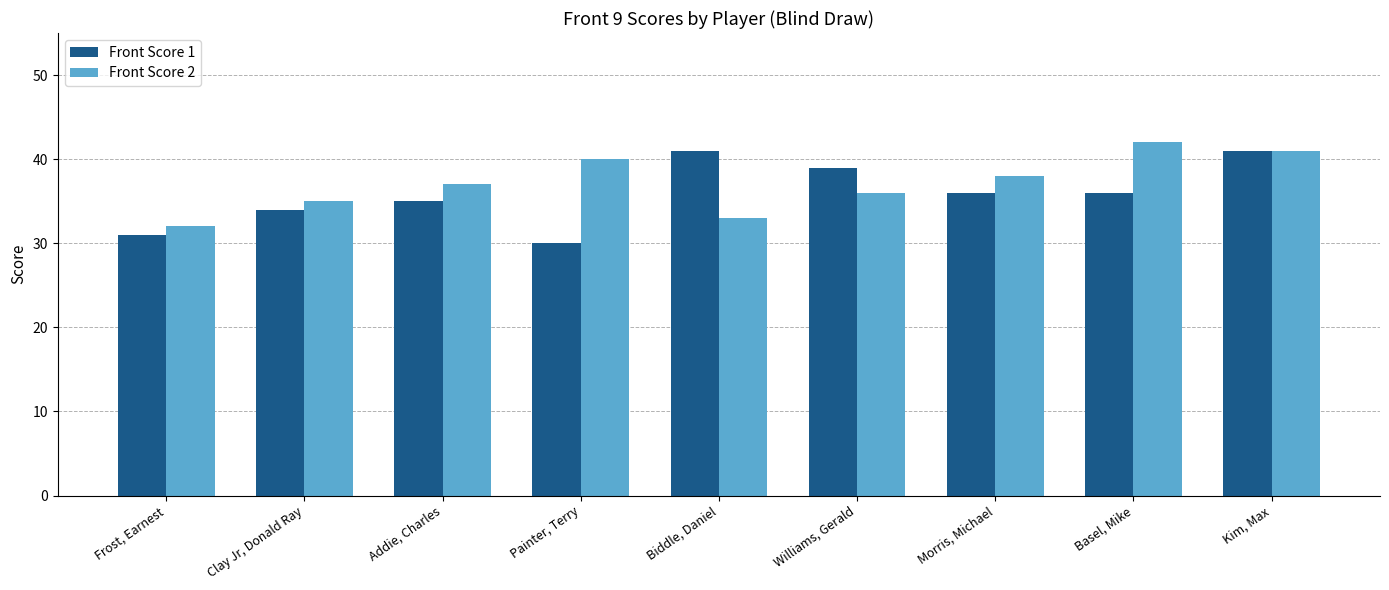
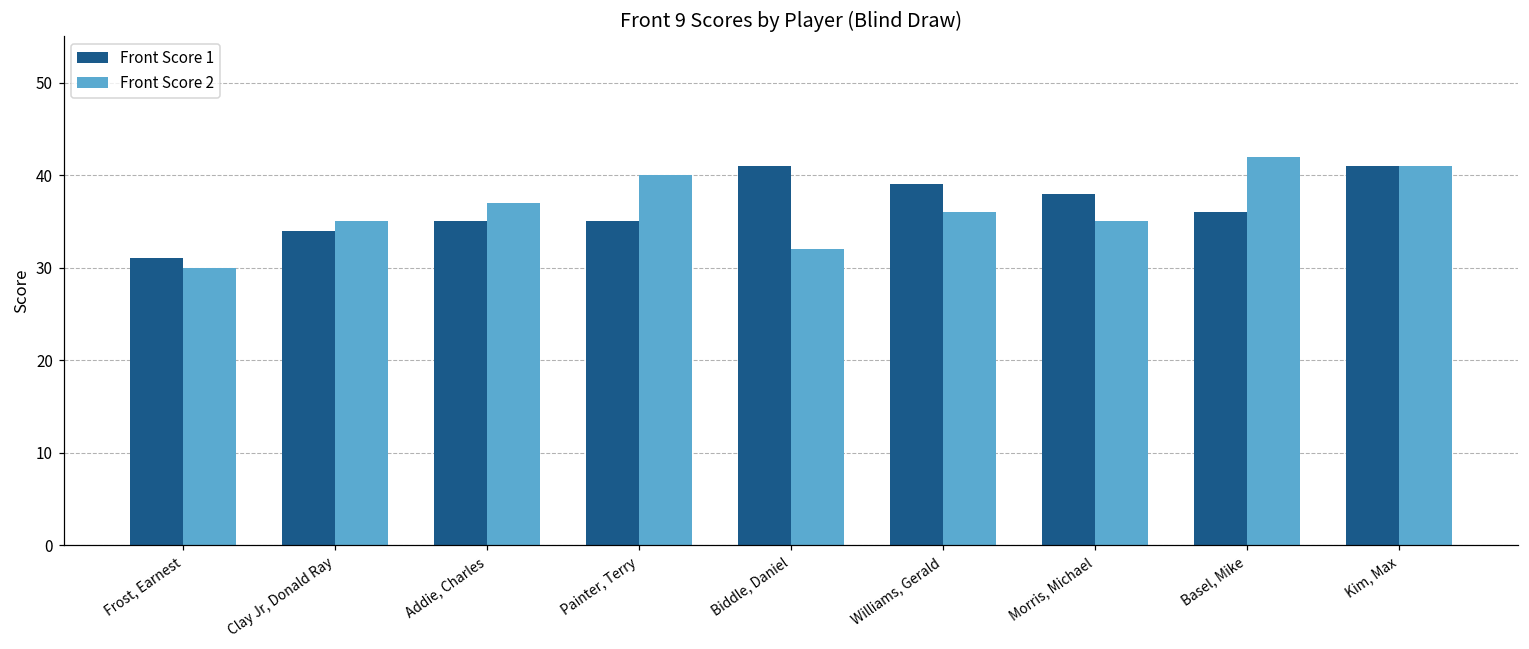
  {
    "Front Score 1": {
      "Frost, Earnest": 31,
      "Clay Jr, Donald Ray": 34,
      "Addie, Charles": 35,
-     "Painter, Terry": 30,
+     "Painter, Terry": 35,
      "Biddle, Daniel": 41,
      "Williams, Gerald": 39,
-     "Morris, Michael": 36,
+     "Morris, Michael": 38,
      "Basel, Mike": 36,
      "Kim, Max": 41
    },
    "Front Score 2": {
-     "Frost, Earnest": 32,
+     "Frost, Earnest": 30,
      "Clay Jr, Donald Ray": 35,
      "Addie, Charles": 37,
      "Painter, Terry": 40,
-     "Biddle, Daniel": 33,
+     "Biddle, Daniel": 32,
      "Williams, Gerald": 36,
-     "Morris, Michael": 38,
+     "Morris, Michael": 35,
      "Basel, Mike": 42,
      "Kim, Max": 41
    }
  }
